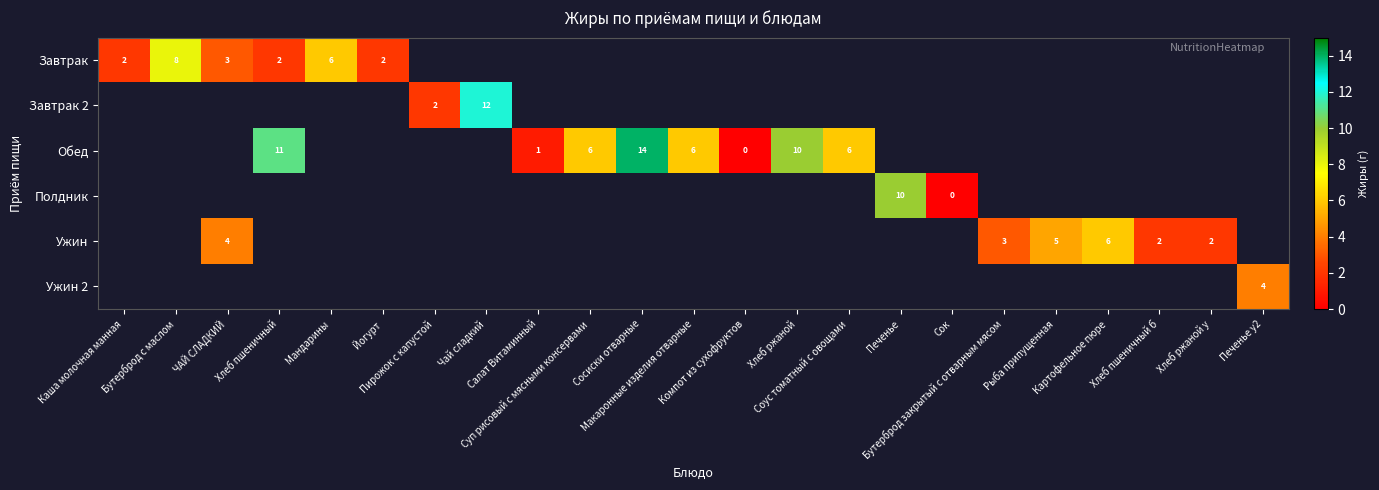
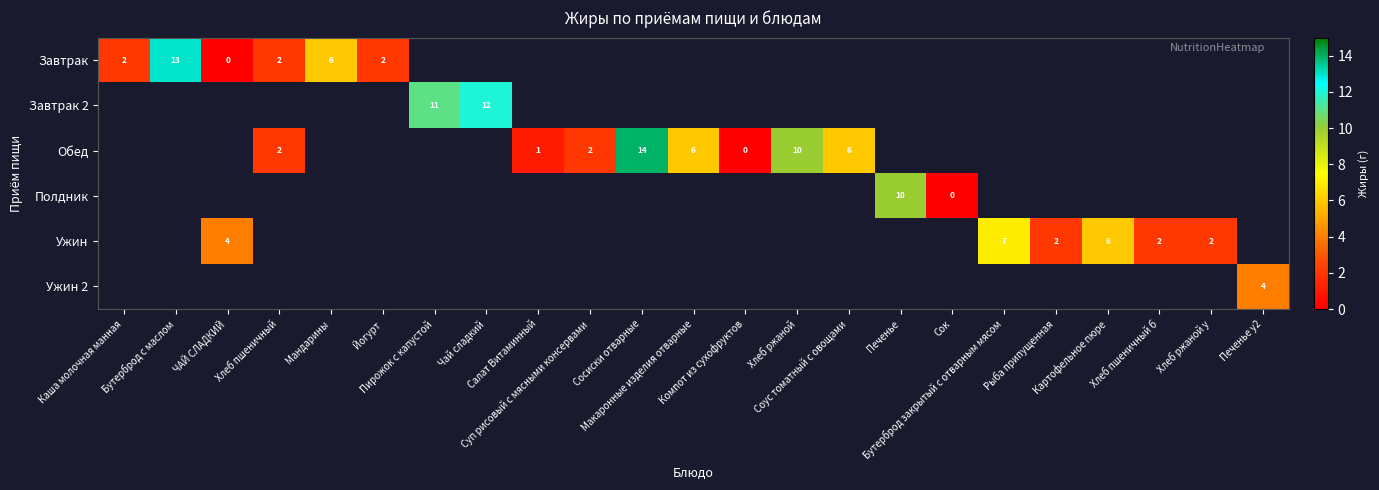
  {
    "Завтрак": {
      "Каша молочная манная": 2,
-     "Бутерброд с маслом": 8,
-     "ЧАЙ СЛАДКИЙ": 3,
+     "Бутерброд с маслом": 13,
+     "ЧАЙ СЛАДКИЙ": 0,
      "Хлеб пшеничный": 2,
      "Мандарины": 6,
      "Йогурт": 2
    },
    "Завтрак 2": {
-     "Пирожок с капустой": 2,
+     "Пирожок с капустой": 11,
      "Чай сладкий": 12
    },
    "Обед": {
-     "Хлеб пшеничный": 11,
+     "Хлеб пшеничный": 2,
      "Салат Витаминный": 1,
-     "Суп рисовый с мясными консервами": 6,
+     "Суп рисовый с мясными консервами": 2,
      "Сосиски отварные": 14,
      "Макаронные изделия отварные": 6,
      "Компот из сухофруктов": 0,
      "Хлеб ржаной": 10,
      "Соус томатный с овощами": 6
    },
    "Полдник": {
      "Печенье": 10,
      "Сок": 0
    },
    "Ужин": {
      "ЧАЙ СЛАДКИЙ": 4,
-     "Бутерброд закрытый с отварным мясом": 3,
-     "Рыба припущенная": 5,
+     "Бутерброд закрытый с отварным мясом": 7,
+     "Рыба припущенная": 2,
      "Картофельное пюре": 6,
      "Хлеб пшеничный б": 2,
      "Хлеб ржаной у": 2
    },
    "Ужин 2": {
      "Печенье у2": 4
    }
  }
